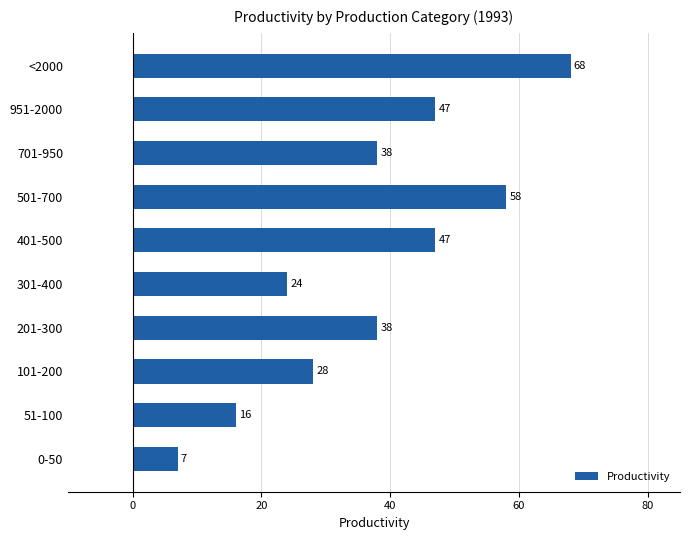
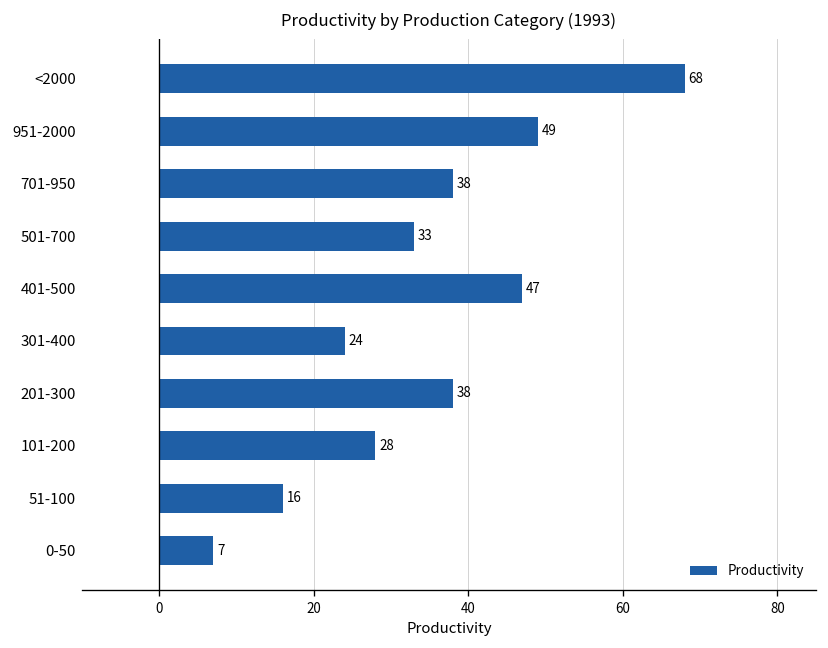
  {
    "<2000": 68,
-   "951-2000": 47,
+   "951-2000": 49,
    "701-950": 38,
-   "501-700": 58,
+   "501-700": 33,
    "401-500": 47,
    "301-400": 24,
    "201-300": 38,
    "101-200": 28,
    "51-100": 16,
    "0-50": 7
  }
